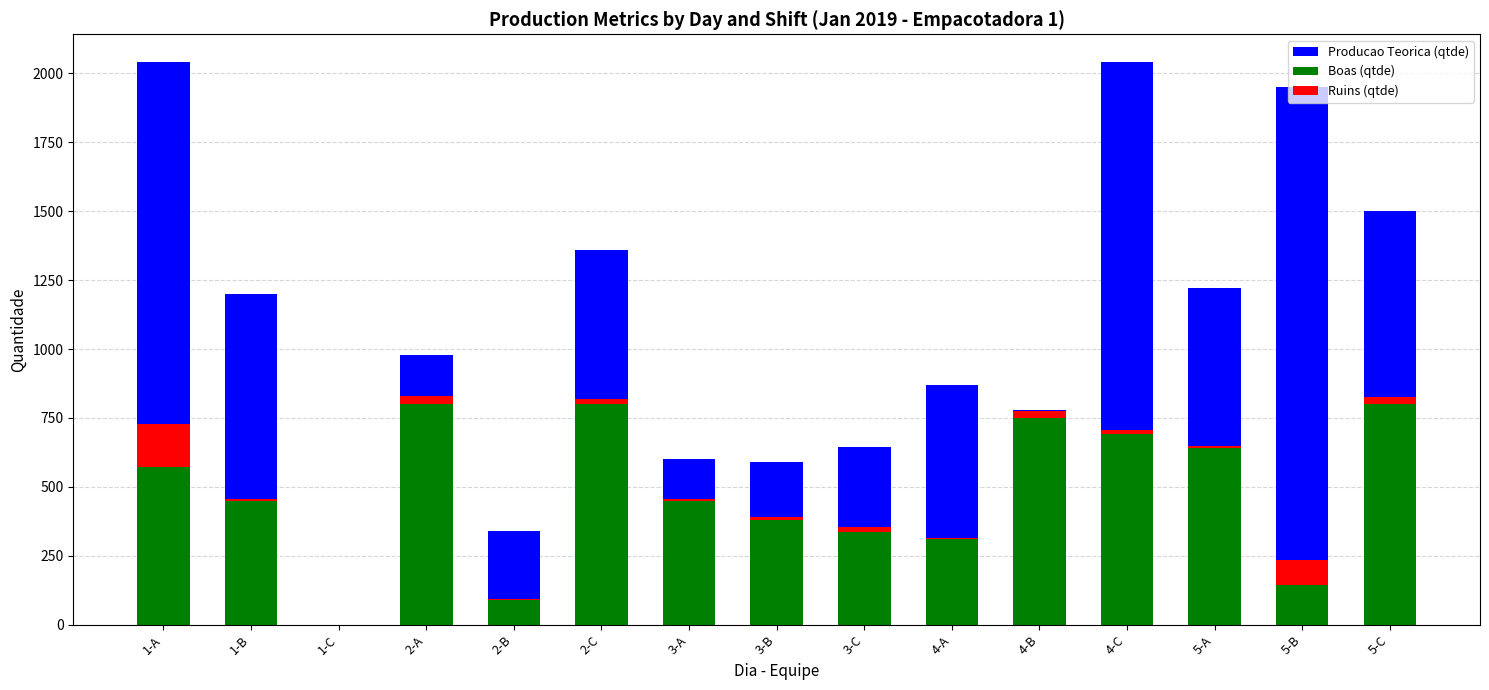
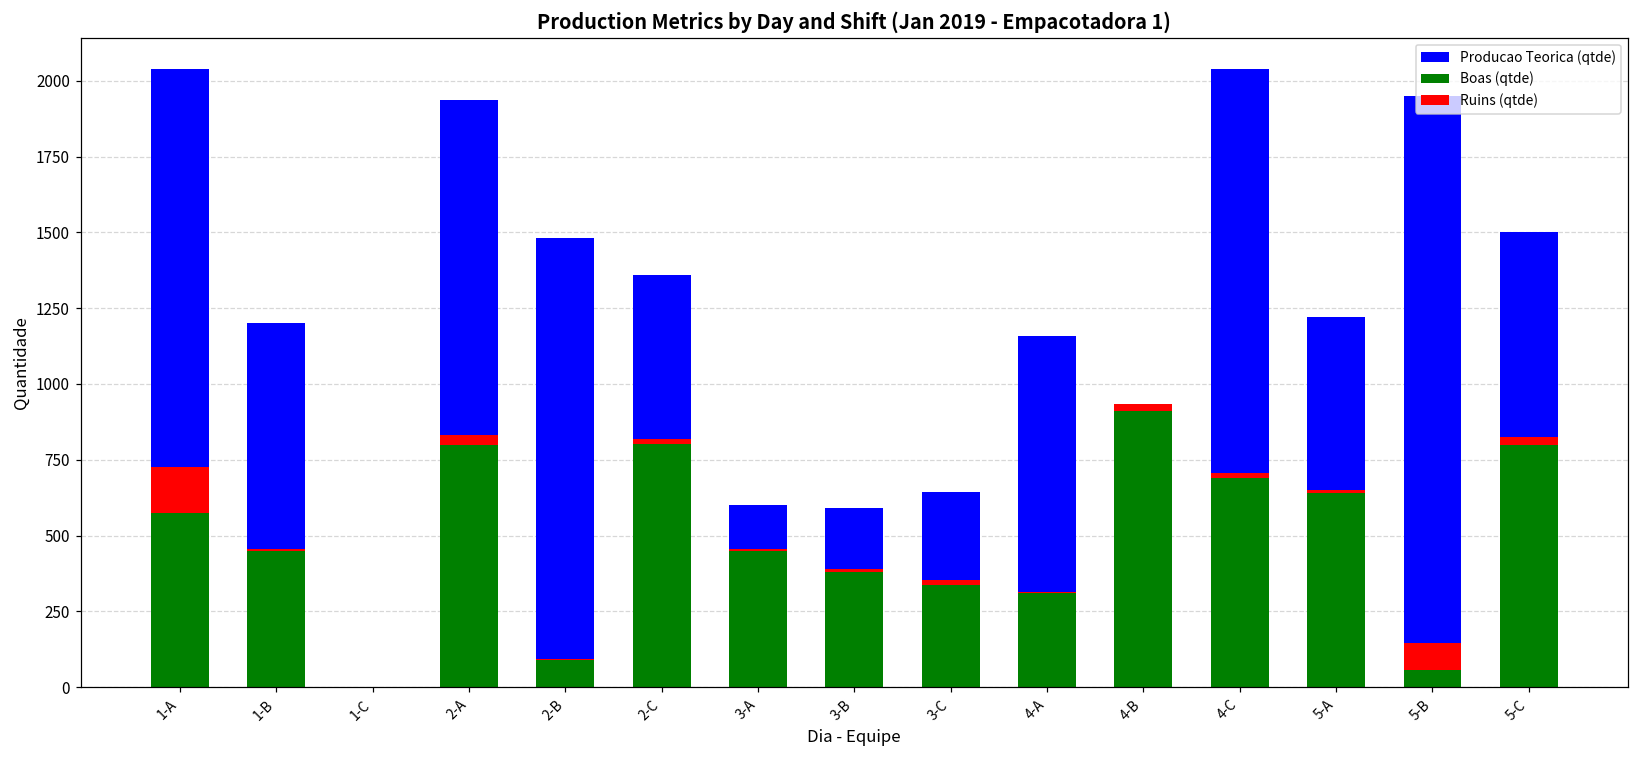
  {
    "Producao Teorica (qtde)": {
      "1-A": 2040,
      "1-B": 1200,
      "1-C": 0,
-     "2-A": 980,
-     "2-B": 340,
+     "2-A": 1940,
+     "2-B": 1480,
      "2-C": 1360,
      "3-A": 600,
      "3-B": 590,
      "3-C": 650,
-     "4-A": 870,
+     "4-A": 1160,
      "4-C": 2040,
      "5-A": 1220,
      "5-C": 1500
    },
    "Boas (qtde)": {
      "1-C": 0,
-     "4-B": 750,
-     "5-B": 150
+     "4-B": 910,
+     "5-B": 60
    },
    "Ruins (qtde)": {
      "1-C": 0,
      "4-B": 20
    }
  }
